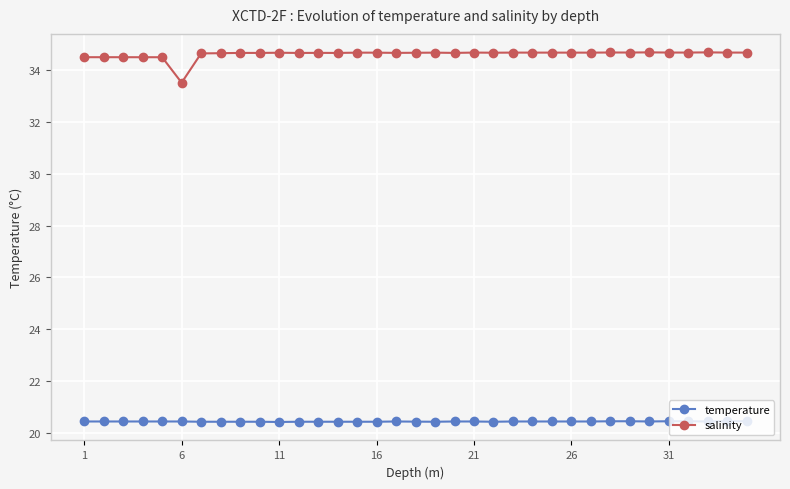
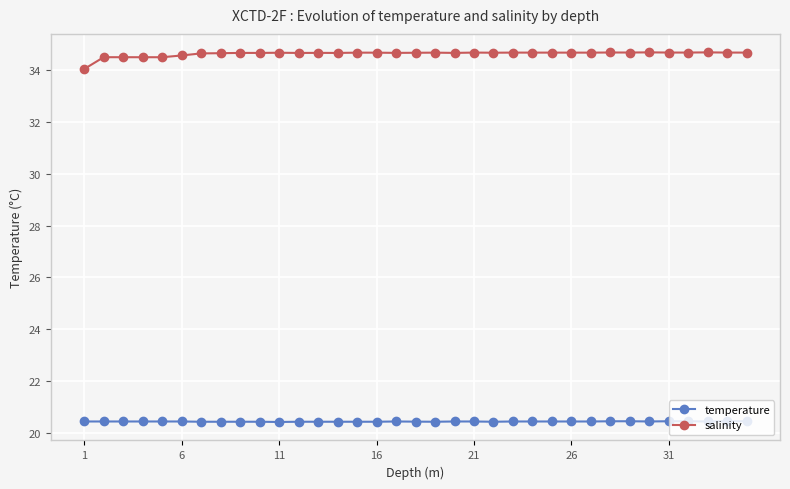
  {
    "temperature": {
      "1": 20.5,
      "6": 20.5,
      "11": 20.4,
      "16": 20.4,
      "21": 20.5,
      "26": 20.5
    },
    "salinity": {
-     "1": 34.5,
-     "6": 33.5,
+     "1": 34.0,
+     "6": 34.6,
      "11": 34.7,
      "16": 34.7,
      "21": 34.7,
      "26": 34.7,
      "31": 34.7
    }
  }
